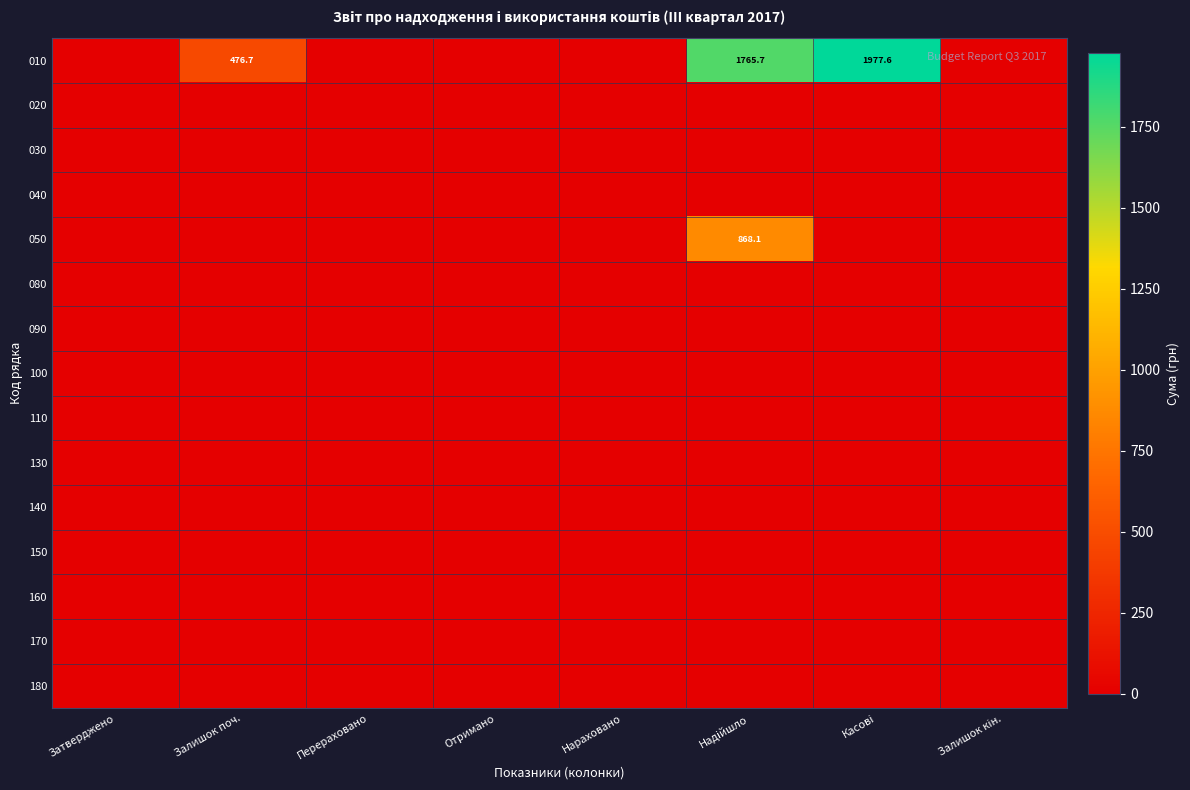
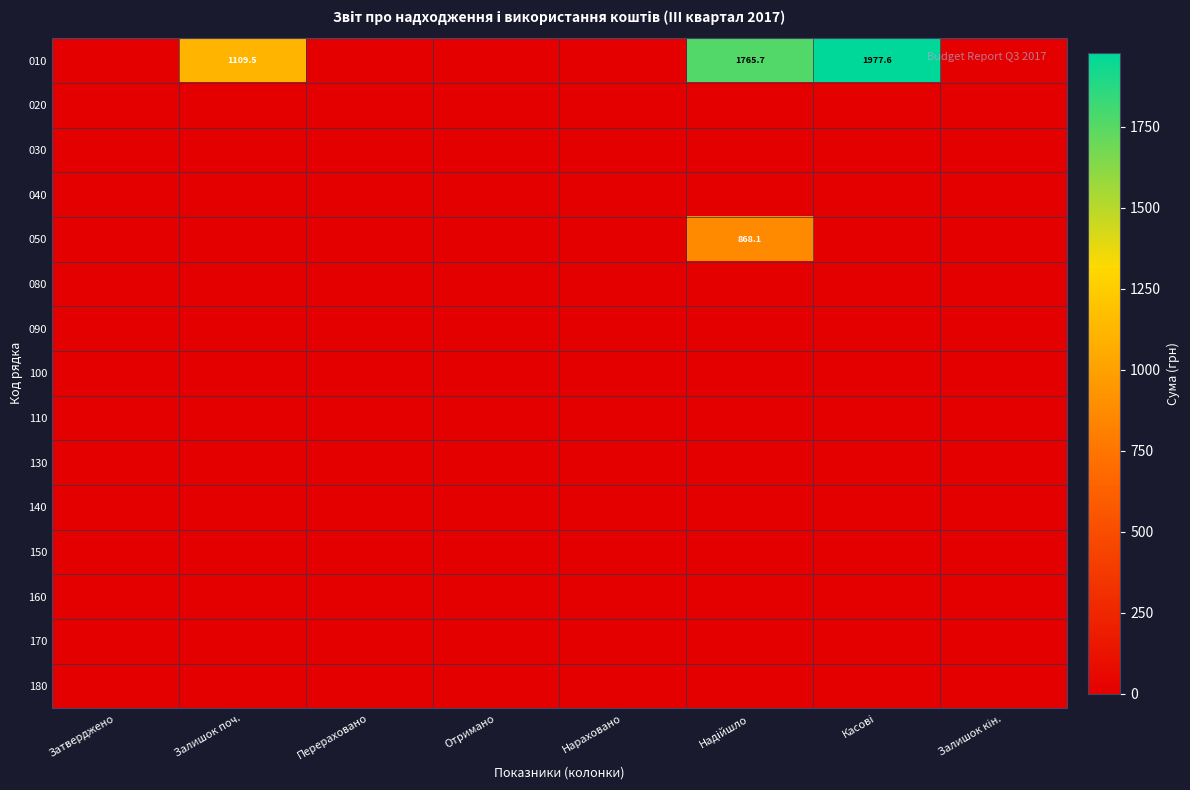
  {
    "010": {
-     "Залишок поч.": 476.7,
+     "Залишок поч.": 1109.5,
      "Надійшло": 1765.7,
      "Касові": 1977.6,
      "Залишок кін.": 2017
    },
    "050": {
      "Надійшло": 868.1
    }
  }
